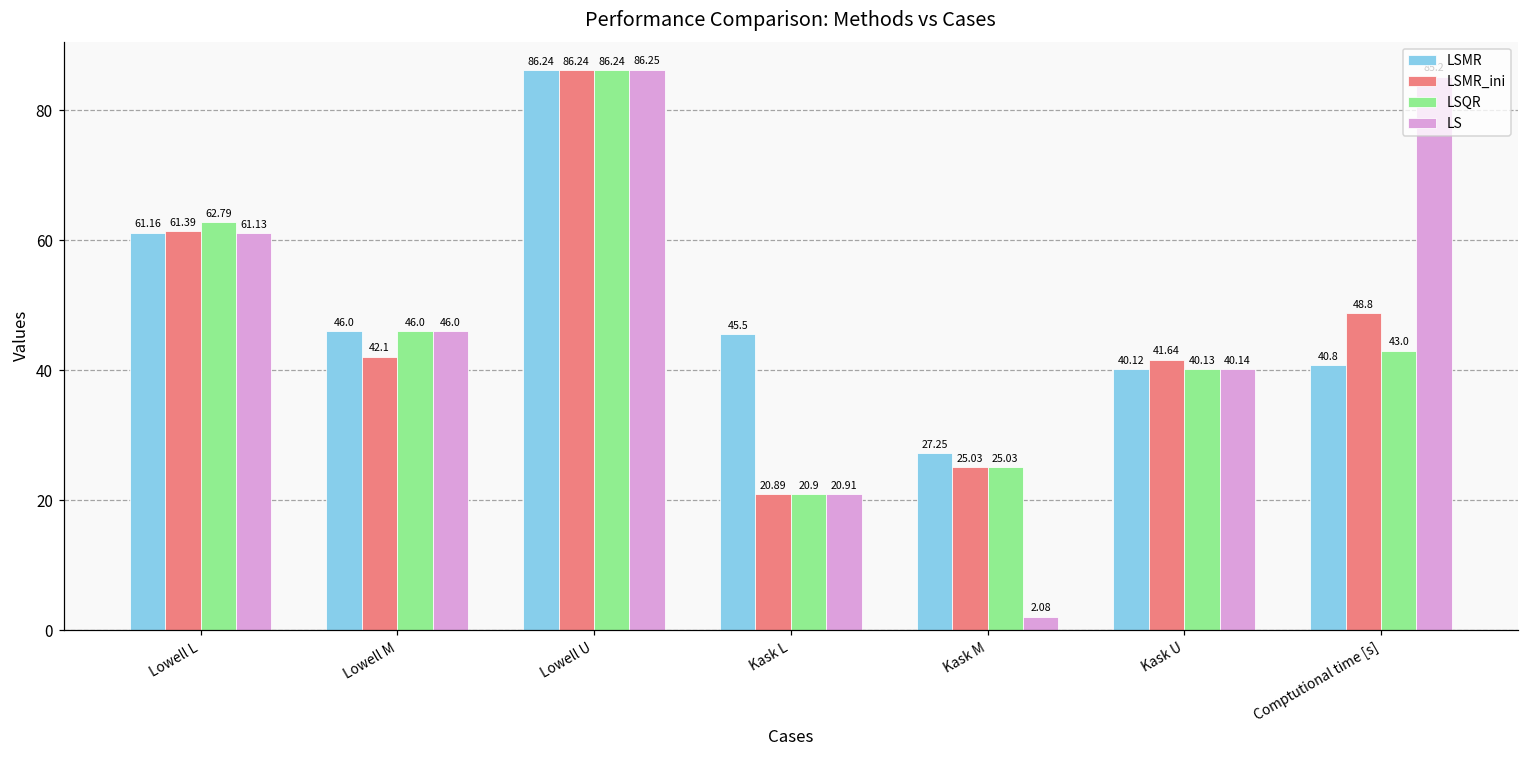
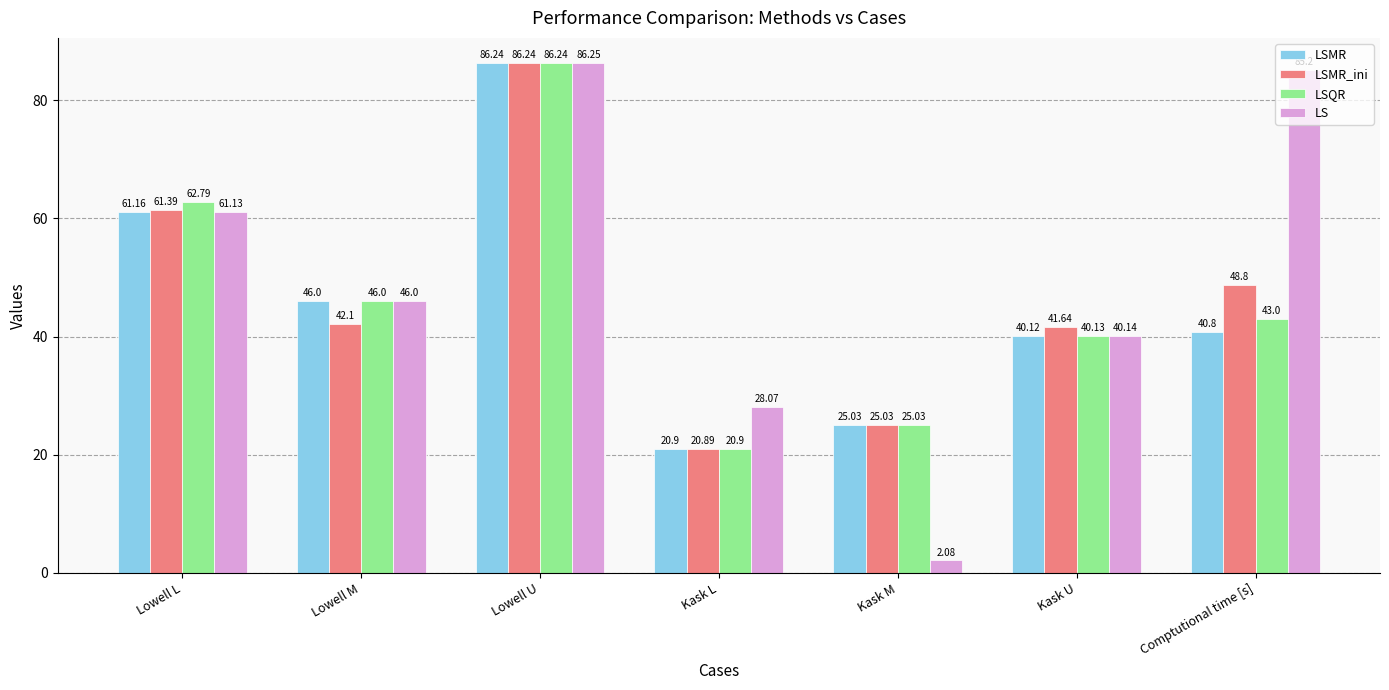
  {
    "LSMR": {
      "Lowell L": 61.16,
      "Lowell M": 46.0,
      "Lowell U": 86.24,
-     "Kask L": 45.5,
-     "Kask M": 27.25,
+     "Kask L": 20.9,
+     "Kask M": 25.03,
      "Kask U": 40.12,
      "Comptutional time [s]": 40.8
    },
    "LSMR_ini": {
      "Lowell L": 61.39,
      "Lowell M": 42.1,
      "Lowell U": 86.24,
      "Kask L": 20.89,
      "Kask M": 25.03,
      "Kask U": 41.64,
      "Comptutional time [s]": 48.8
    },
    "LSQR": {
      "Lowell L": 62.79,
      "Lowell M": 46.0,
      "Lowell U": 86.24,
      "Kask L": 20.9,
      "Kask M": 25.03,
      "Kask U": 40.13,
      "Comptutional time [s]": 43.0
    },
    "LS": {
      "Lowell L": 61.13,
      "Lowell M": 46.0,
      "Lowell U": 86.25,
-     "Kask L": 20.91,
+     "Kask L": 28.07,
      "Kask M": 2.08,
      "Kask U": 40.14
    }
  }
